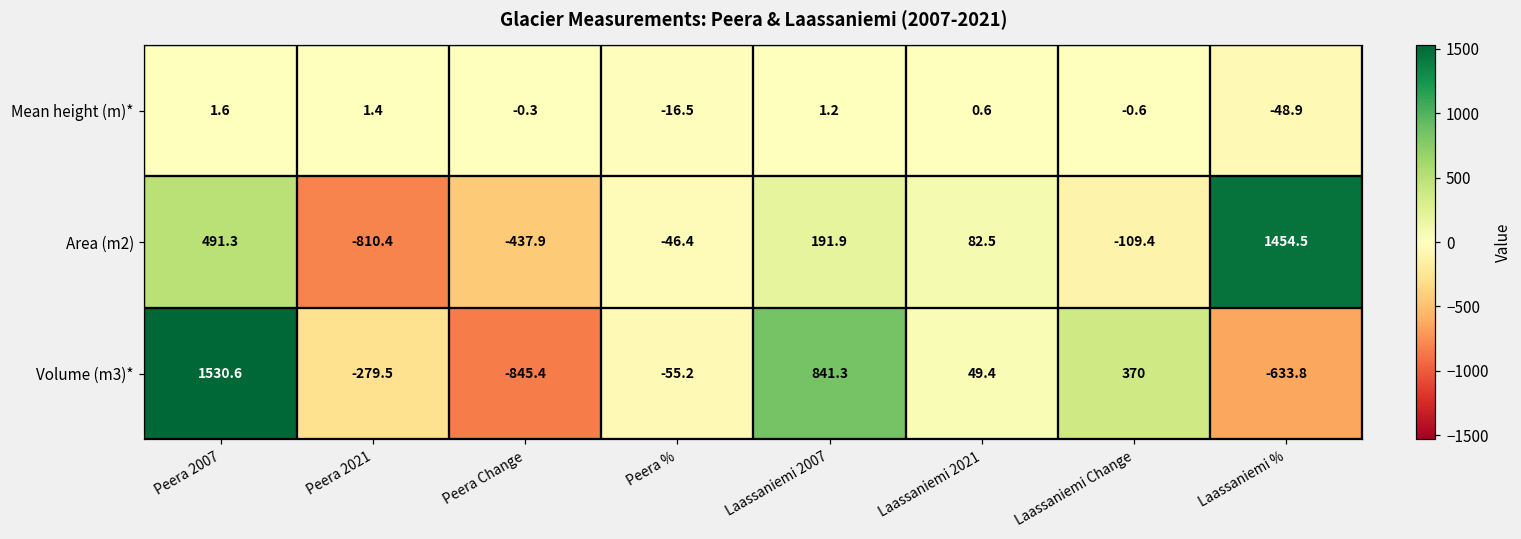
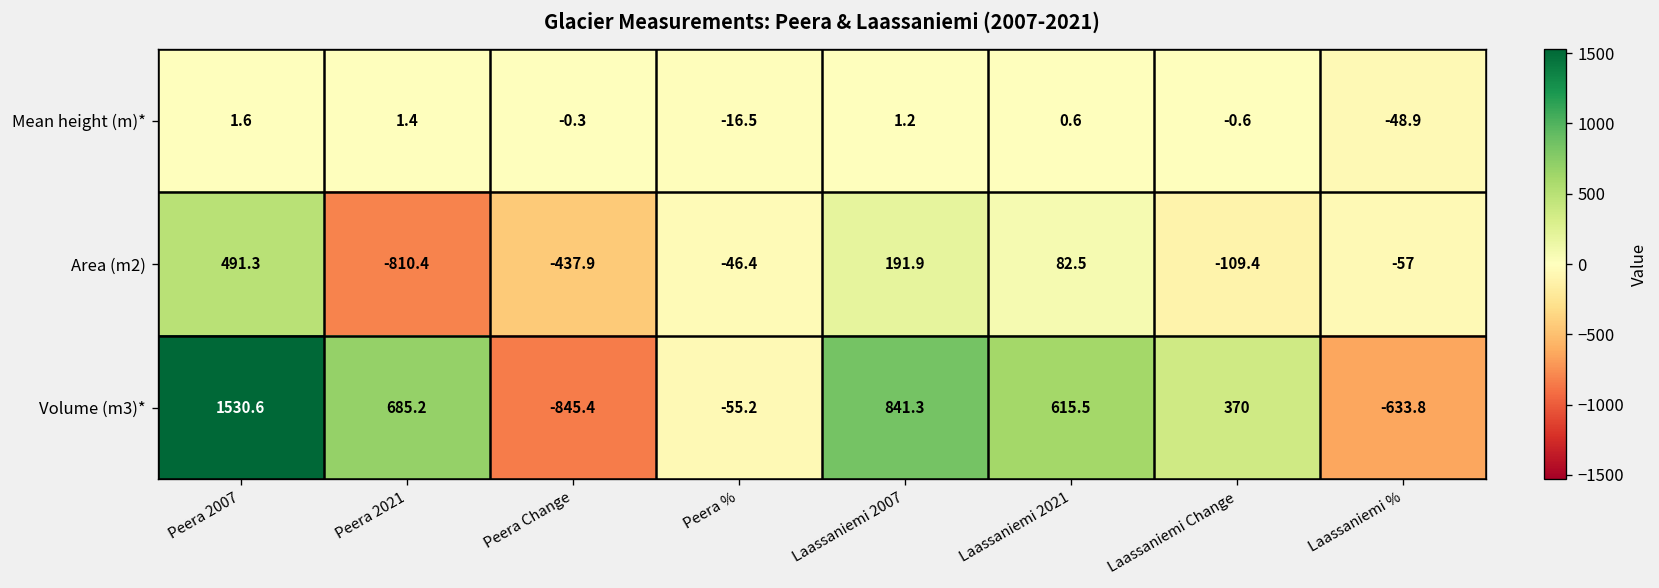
  {
    "Mean height (m)*": {
      "Peera 2007": 1.6,
      "Peera 2021": 1.4,
      "Peera Change": -0.3,
      "Peera %": -16.5,
      "Laassaniemi 2007": 1.2,
      "Laassaniemi 2021": 0.6,
      "Laassaniemi Change": -0.6,
      "Laassaniemi %": -48.9
    },
    "Area (m2)": {
      "Peera 2007": 491.3,
      "Peera 2021": -810.4,
      "Peera Change": -437.9,
      "Peera %": -46.4,
      "Laassaniemi 2007": 191.9,
      "Laassaniemi 2021": 82.5,
      "Laassaniemi Change": -109.4,
-     "Laassaniemi %": 1454.5
+     "Laassaniemi %": -57
    },
    "Volume (m3)*": {
      "Peera 2007": 1530.6,
-     "Peera 2021": -279.5,
+     "Peera 2021": 685.2,
      "Peera Change": -845.4,
      "Peera %": -55.2,
      "Laassaniemi 2007": 841.3,
-     "Laassaniemi 2021": 49.4,
+     "Laassaniemi 2021": 615.5,
      "Laassaniemi Change": 370,
      "Laassaniemi %": -633.8
    }
  }
